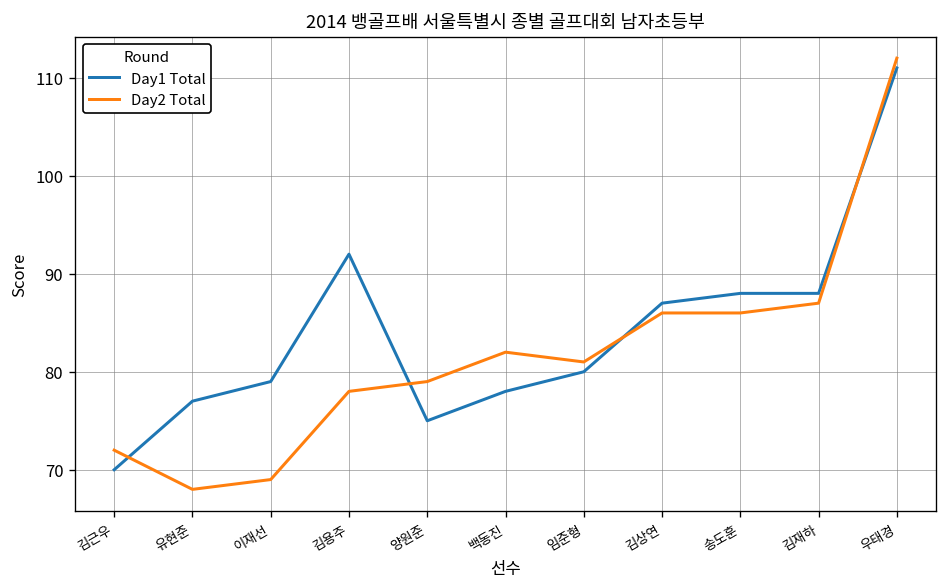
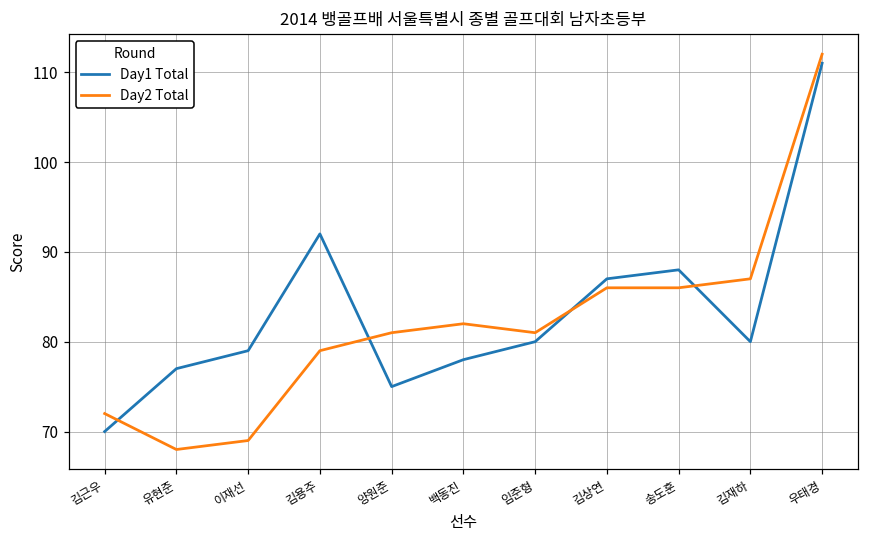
  {
    "Day1 Total": {
      "김근우": 70,
      "유현준": 77,
      "이재선": 79,
      "김용주": 92,
      "양원준": 75,
      "백동진": 78,
      "임준형": 80,
      "김상연": 87,
      "송도훈": 88,
-     "김재하": 88,
+     "김재하": 80,
      "우태경": 111
    },
    "Day2 Total": {
      "김근우": 72,
      "유현준": 68,
      "이재선": 69,
-     "김용주": 78,
-     "양원준": 79,
+     "김용주": 79,
+     "양원준": 81,
      "백동진": 82,
      "임준형": 81,
      "김상연": 86,
      "송도훈": 86,
      "김재하": 87,
      "우태경": 112
    }
  }
